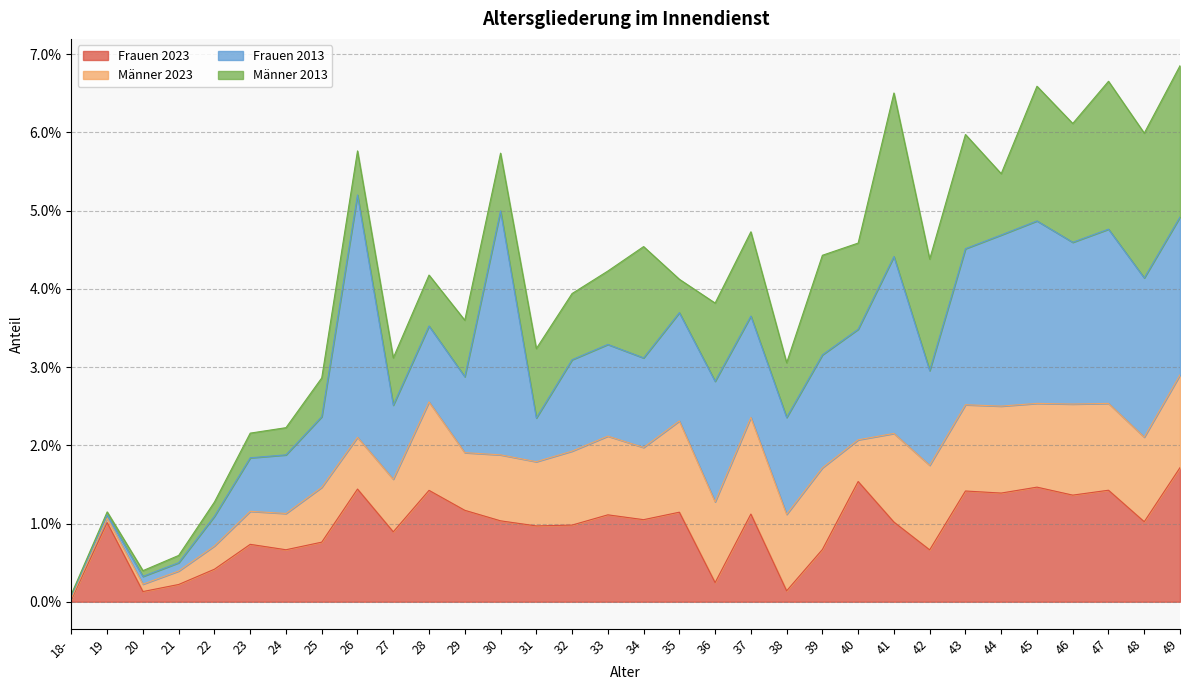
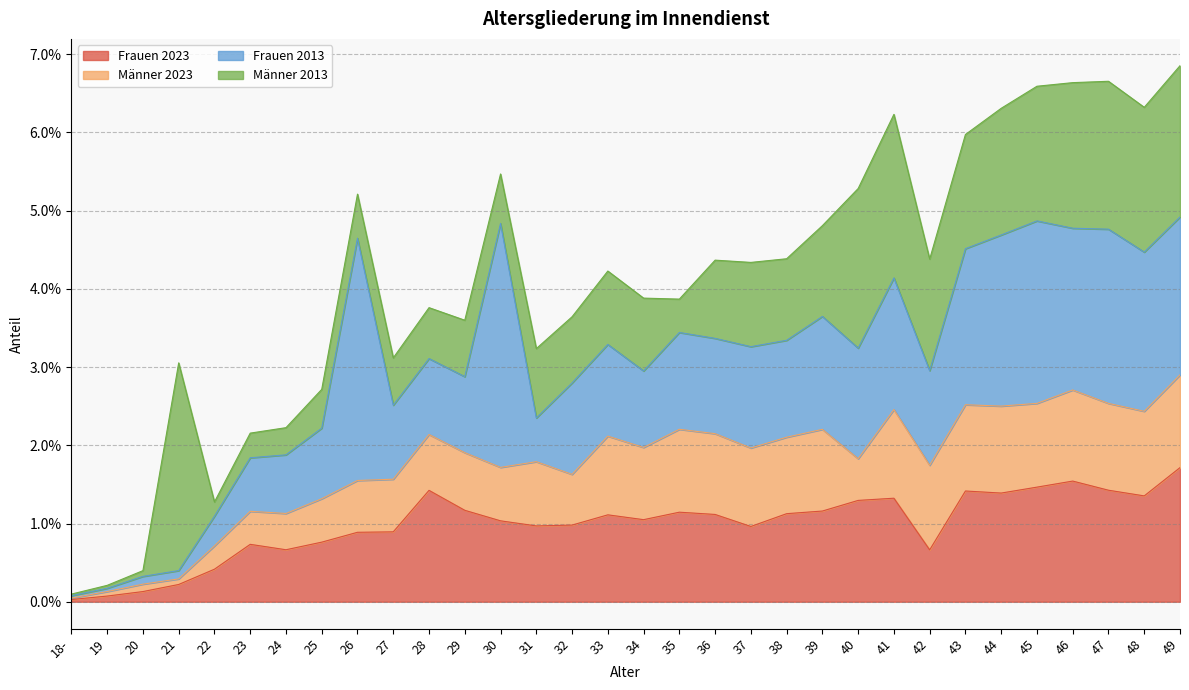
  {
    "Frauen 2023": {
-     "19": "1.0%",
+     "19": "0.1%",
      "20": "0.1%",
      "21": "0.2%",
      "22": "0.4%",
      "23": "0.7%",
      "24": "0.7%",
      "25": "0.8%",
-     "26": "1.4%",
+     "26": "0.9%",
      "27": "0.9%",
      "28": "1.4%",
      "29": "1.2%",
      "30": "1.0%",
      "31": "1.0%",
      "32": "1.0%",
      "33": "1.1%",
      "34": "1.0%",
      "35": "1.1%",
-     "36": "0.2%",
-     "37": "1.1%",
-     "38": "0.1%",
-     "39": "0.7%",
-     "40": "1.5%",
-     "41": "1.0%",
+     "36": "1.1%",
+     "37": "1.0%",
+     "38": "1.1%",
+     "39": "1.2%",
+     "40": "1.3%",
+     "41": "1.3%",
      "42": "0.7%",
      "43": "1.4%",
      "44": "1.4%",
      "45": "1.5%",
-     "46": "1.4%",
+     "46": "1.5%",
      "47": "1.4%",
-     "48": "1.0%",
+     "48": "1.4%",
      "49": "1.7%"
    },
    "Männer 2023": {
      "19": "0.1%",
      "20": "0.1%",
-     "21": "0.2%",
+     "21": "0.1%",
      "22": "0.3%",
      "23": "0.4%",
      "24": "0.5%",
-     "25": "0.7%",
+     "25": "0.6%",
      "26": "0.7%",
      "27": "0.7%",
-     "28": "1.1%",
+     "28": "0.7%",
      "29": "0.7%",
-     "30": "0.8%",
+     "30": "0.7%",
      "31": "0.8%",
-     "32": "0.9%",
+     "32": "0.6%",
      "33": "1.0%",
      "34": "0.9%",
-     "35": "1.2%",
+     "35": "1.1%",
      "36": "1.0%",
-     "37": "1.2%",
+     "37": "1.0%",
      "38": "1.0%",
      "39": "1.0%",
      "40": "0.5%",
      "41": "1.1%",
      "42": "1.1%",
      "43": "1.1%",
      "44": "1.1%",
      "45": "1.1%",
      "46": "1.2%",
      "47": "1.1%",
      "48": "1.1%",
      "49": "1.2%"
    },
    "Frauen 2013": {
      "19": "0.0%",
      "20": "0.1%",
      "21": "0.1%",
      "22": "0.4%",
      "23": "0.7%",
      "24": "0.7%",
      "25": "0.9%",
      "26": "3.1%",
      "27": "0.9%",
      "28": "1.0%",
      "29": "1.0%",
      "30": "3.1%",
      "31": "0.6%",
      "32": "1.2%",
      "33": "1.2%",
-     "34": "1.1%",
-     "35": "1.4%",
-     "36": "1.5%",
+     "34": "1.0%",
+     "35": "1.2%",
+     "36": "1.2%",
      "37": "1.3%",
      "38": "1.2%",
      "39": "1.4%",
      "40": "1.4%",
-     "41": "2.3%",
+     "41": "1.7%",
      "42": "1.2%",
      "43": "2.0%",
      "44": "2.2%",
      "45": "2.3%",
      "46": "2.1%",
      "47": "2.2%",
      "48": "2.0%",
      "49": "2.0%"
    },
    "Männer 2013": {
      "19": "0.0%",
      "20": "0.1%",
-     "21": "0.1%",
+     "21": "2.7%",
      "22": "0.2%",
      "23": "0.3%",
      "24": "0.3%",
      "25": "0.5%",
      "26": "0.6%",
      "27": "0.6%",
      "28": "0.7%",
      "29": "0.7%",
-     "30": "0.7%",
+     "30": "0.6%",
      "31": "0.9%",
      "32": "0.8%",
      "33": "0.9%",
-     "34": "1.4%",
+     "34": "0.9%",
      "35": "0.4%",
      "36": "1.0%",
      "37": "1.1%",
-     "38": "0.7%",
-     "39": "1.3%",
-     "40": "1.1%",
+     "38": "1.0%",
+     "39": "1.2%",
+     "40": "2.0%",
      "41": "2.1%",
      "42": "1.4%",
      "43": "1.5%",
-     "44": "0.8%",
+     "44": "1.6%",
      "45": "1.7%",
-     "46": "1.5%",
+     "46": "1.9%",
      "47": "1.9%",
      "48": "1.9%",
      "49": "1.9%"
    }
  }
